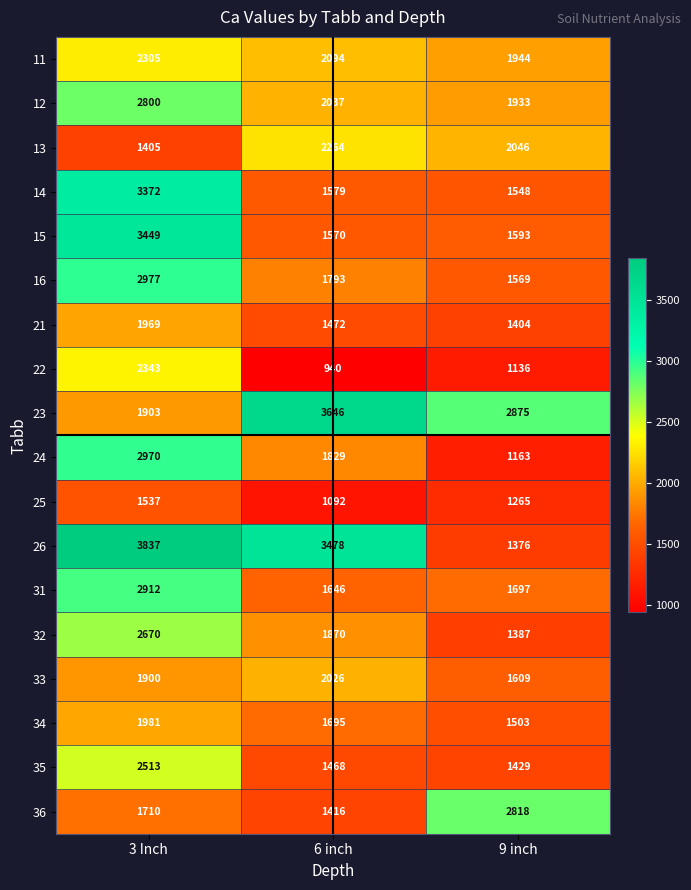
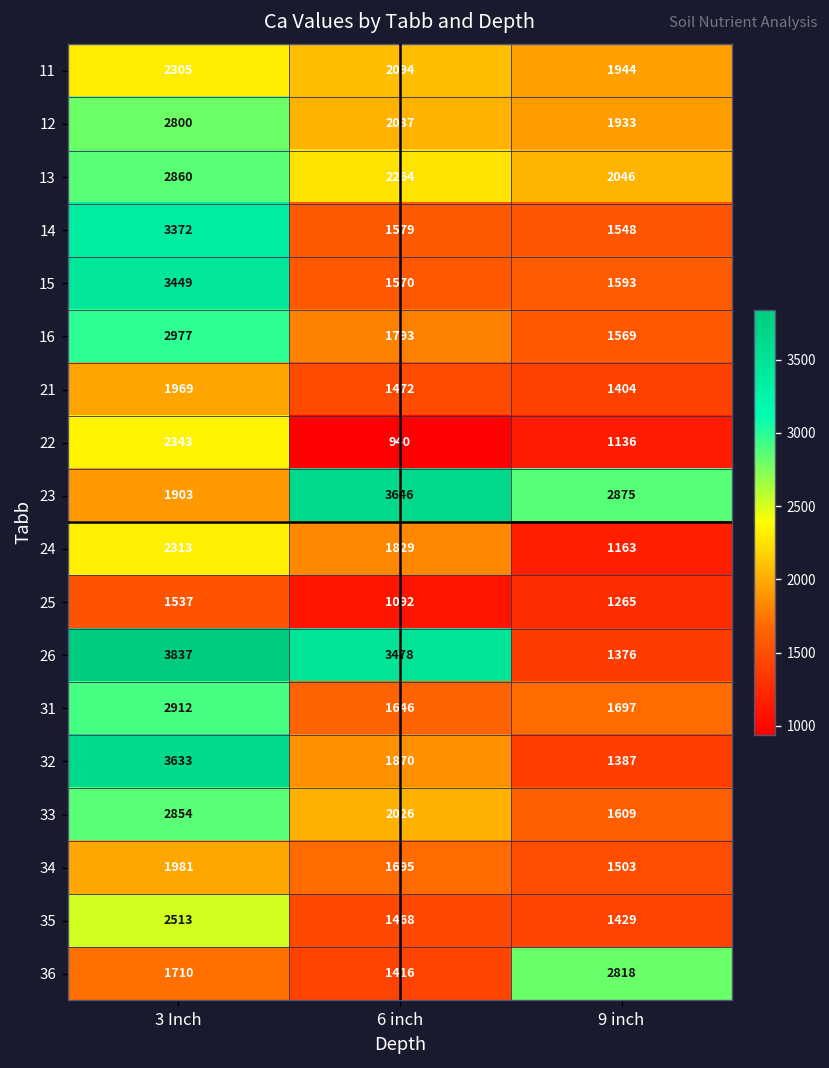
  {
    "11": {
      "3 Inch": 2305,
      "6 inch": 2094,
      "9 inch": 1944
    },
    "12": {
      "3 Inch": 2800,
      "6 inch": 2037,
      "9 inch": 1933
    },
    "13": {
-     "3 Inch": 1405,
+     "3 Inch": 2860,
      "6 inch": 2264,
      "9 inch": 2046
    },
    "14": {
      "3 Inch": 3372,
      "6 inch": 1579,
      "9 inch": 1548
    },
    "15": {
      "3 Inch": 3449,
      "6 inch": 1570,
      "9 inch": 1593
    },
    "16": {
      "3 Inch": 2977,
      "6 inch": 1793,
      "9 inch": 1569
    },
    "21": {
      "3 Inch": 1969,
      "6 inch": 1472,
      "9 inch": 1404
    },
    "22": {
      "3 Inch": 2343,
      "6 inch": 940,
      "9 inch": 1136
    },
    "23": {
      "3 Inch": 1903,
      "6 inch": 3646,
      "9 inch": 2875
    },
    "24": {
-     "3 Inch": 2970,
+     "3 Inch": 2313,
      "6 inch": 1829,
      "9 inch": 1163
    },
    "25": {
      "3 Inch": 1537,
      "6 inch": 1092,
      "9 inch": 1265
    },
    "26": {
      "3 Inch": 3837,
      "6 inch": 3478,
      "9 inch": 1376
    },
    "31": {
      "3 Inch": 2912,
      "6 inch": 1646,
      "9 inch": 1697
    },
    "32": {
-     "3 Inch": 2670,
+     "3 Inch": 3633,
      "6 inch": 1870,
      "9 inch": 1387
    },
    "33": {
-     "3 Inch": 1900,
+     "3 Inch": 2854,
      "6 inch": 2026,
      "9 inch": 1609
    },
    "34": {
      "3 Inch": 1981,
      "6 inch": 1695,
      "9 inch": 1503
    },
    "35": {
      "3 Inch": 2513,
      "6 inch": 1468,
      "9 inch": 1429
    },
    "36": {
      "3 Inch": 1710,
      "6 inch": 1416,
      "9 inch": 2818
    }
  }
